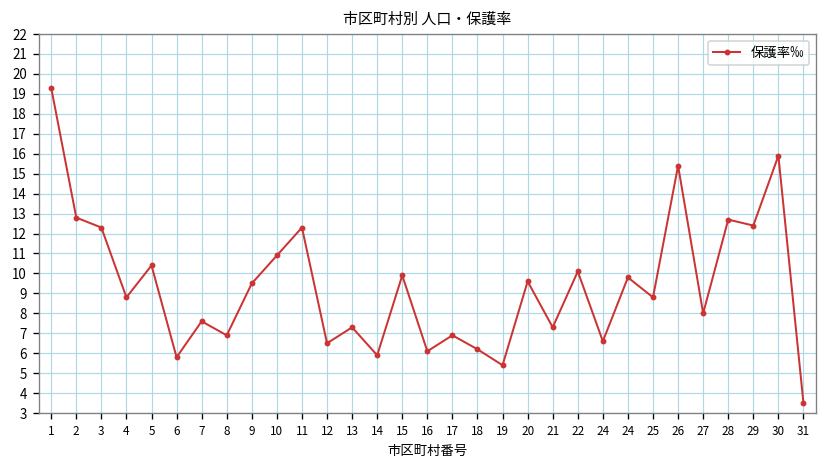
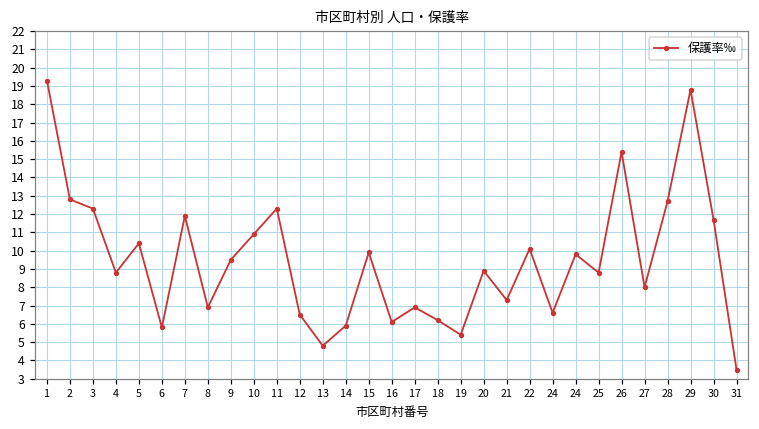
  {
    "1": 19.3,
    "2": 12.8,
    "3": 12.3,
    "4": 8.8,
    "5": 10.4,
    "6": 5.8,
-   "7": 7.6,
+   "7": 11.9,
    "8": 6.9,
    "9": 9.5,
    "10": 10.9,
    "11": 12.3,
    "12": 6.5,
-   "13": 7.3,
+   "13": 4.8,
    "14": 5.9,
    "15": 9.9,
    "16": 6.1,
    "17": 6.9,
    "18": 6.2,
    "19": 5.4,
-   "20": 9.6,
+   "20": 8.9,
    "21": 7.3,
    "22": 10.1,
    "25": 8.8,
    "26": 15.4,
    "27": 8.0,
    "28": 12.7,
-   "29": 12.4,
-   "30": 15.9,
+   "29": 18.8,
+   "30": 11.7,
    "31": 3.5
  }
